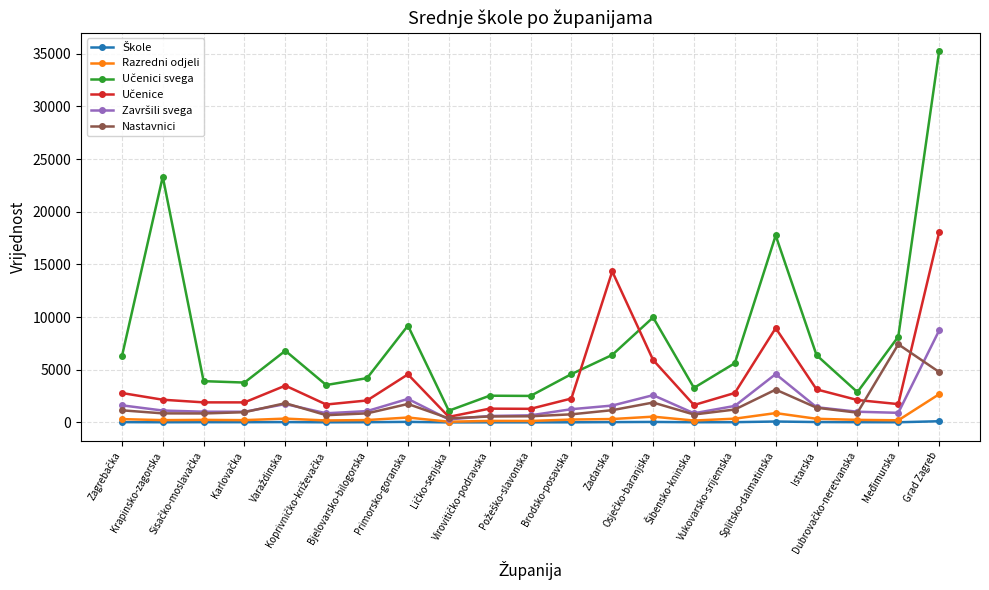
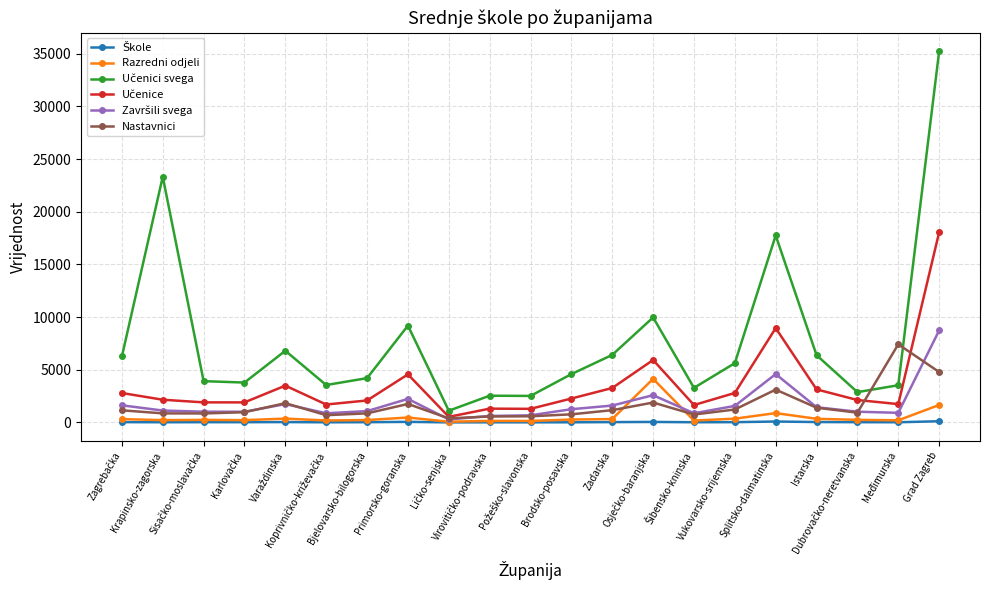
  {
    "Škole": {
      "Zagrebačka": 0,
      "Varaždinska": 0,
      "Primorsko-goranska": 100,
      "Brodsko-posavska": 0,
      "Zadarska": 0,
      "Osječko-baranjska": 100,
      "Vukovarsko-srijemska": 0,
      "Splitsko-dalmatinska": 100,
      "Istarska": 0,
      "Grad Zagreb": 100
    },
    "Razredni odjeli": {
      "Zagrebačka": 300,
      "Varaždinska": 400,
      "Primorsko-goranska": 500,
      "Brodsko-posavska": 300,
      "Zadarska": 300,
-     "Osječko-baranjska": 600,
+     "Osječko-baranjska": 4100,
      "Vukovarsko-srijemska": 400,
      "Splitsko-dalmatinska": 900,
      "Istarska": 400,
-     "Grad Zagreb": 2700
+     "Grad Zagreb": 1700
    },
    "Učenici svega": {
      "Zagrebačka": 6300,
      "Krapinsko-zagorska": 23300,
      "Sisačko-moslavačka": 3900,
      "Karlovačka": 3800,
      "Varaždinska": 6800,
      "Koprivničko-križevačka": 3600,
      "Bjelovarsko-bilogorska": 4200,
      "Primorsko-goranska": 9200,
      "Ličko-senjska": 1100,
      "Virovitičko-podravska": 2500,
      "Požeško-slavonska": 2500,
      "Brodsko-posavska": 4600,
      "Zadarska": 6400,
      "Osječko-baranjska": 10000,
      "Šibensko-kninska": 3300,
      "Vukovarsko-srijemska": 5600,
      "Splitsko-dalmatinska": 17800,
      "Istarska": 6400,
      "Dubrovačko-neretvanska": 2900,
-     "Međimurska": 8100,
+     "Međimurska": 3500,
      "Grad Zagreb": 35200
    },
    "Učenice": {
      "Zagrebačka": 2800,
      "Krapinsko-zagorska": 2200,
      "Sisačko-moslavačka": 1900,
      "Karlovačka": 1900,
      "Varaždinska": 3500,
      "Koprivničko-križevačka": 1700,
      "Bjelovarsko-bilogorska": 2100,
      "Primorsko-goranska": 4600,
      "Virovitičko-podravska": 1300,
      "Požeško-slavonska": 1300,
      "Brodsko-posavska": 2300,
-     "Zadarska": 14300,
+     "Zadarska": 3300,
      "Osječko-baranjska": 5900,
      "Šibensko-kninska": 1700,
      "Vukovarsko-srijemska": 2800,
      "Splitsko-dalmatinska": 9000,
      "Istarska": 3100,
      "Dubrovačko-neretvanska": 2100,
      "Međimurska": 1700,
      "Grad Zagreb": 18100
    },
    "Završili svega": {
      "Zagrebačka": 1600,
      "Krapinsko-zagorska": 1100,
      "Primorsko-goranska": 2200,
      "Brodsko-posavska": 1300,
      "Zadarska": 1600,
      "Osječko-baranjska": 2600,
      "Vukovarsko-srijemska": 1600,
      "Splitsko-dalmatinska": 4600,
      "Međimurska": 900,
      "Grad Zagreb": 8700
    },
    "Nastavnici": {
      "Zagrebačka": 1200,
      "Krapinsko-zagorska": 900,
      "Primorsko-goranska": 1800,
      "Brodsko-posavska": 800,
      "Zadarska": 1200,
      "Osječko-baranjska": 1900,
      "Vukovarsko-srijemska": 1200,
      "Splitsko-dalmatinska": 3100,
      "Međimurska": 7400,
      "Grad Zagreb": 4800
    }
  }
